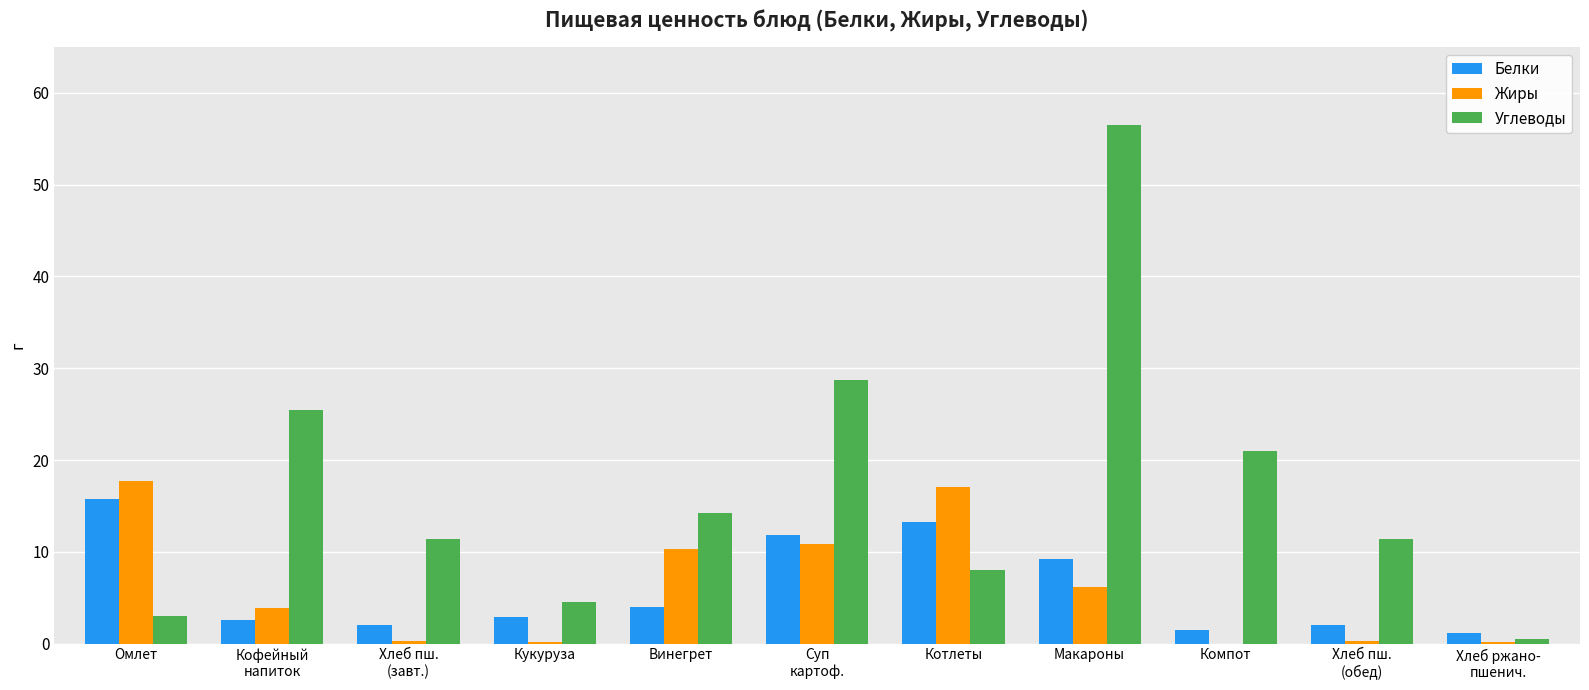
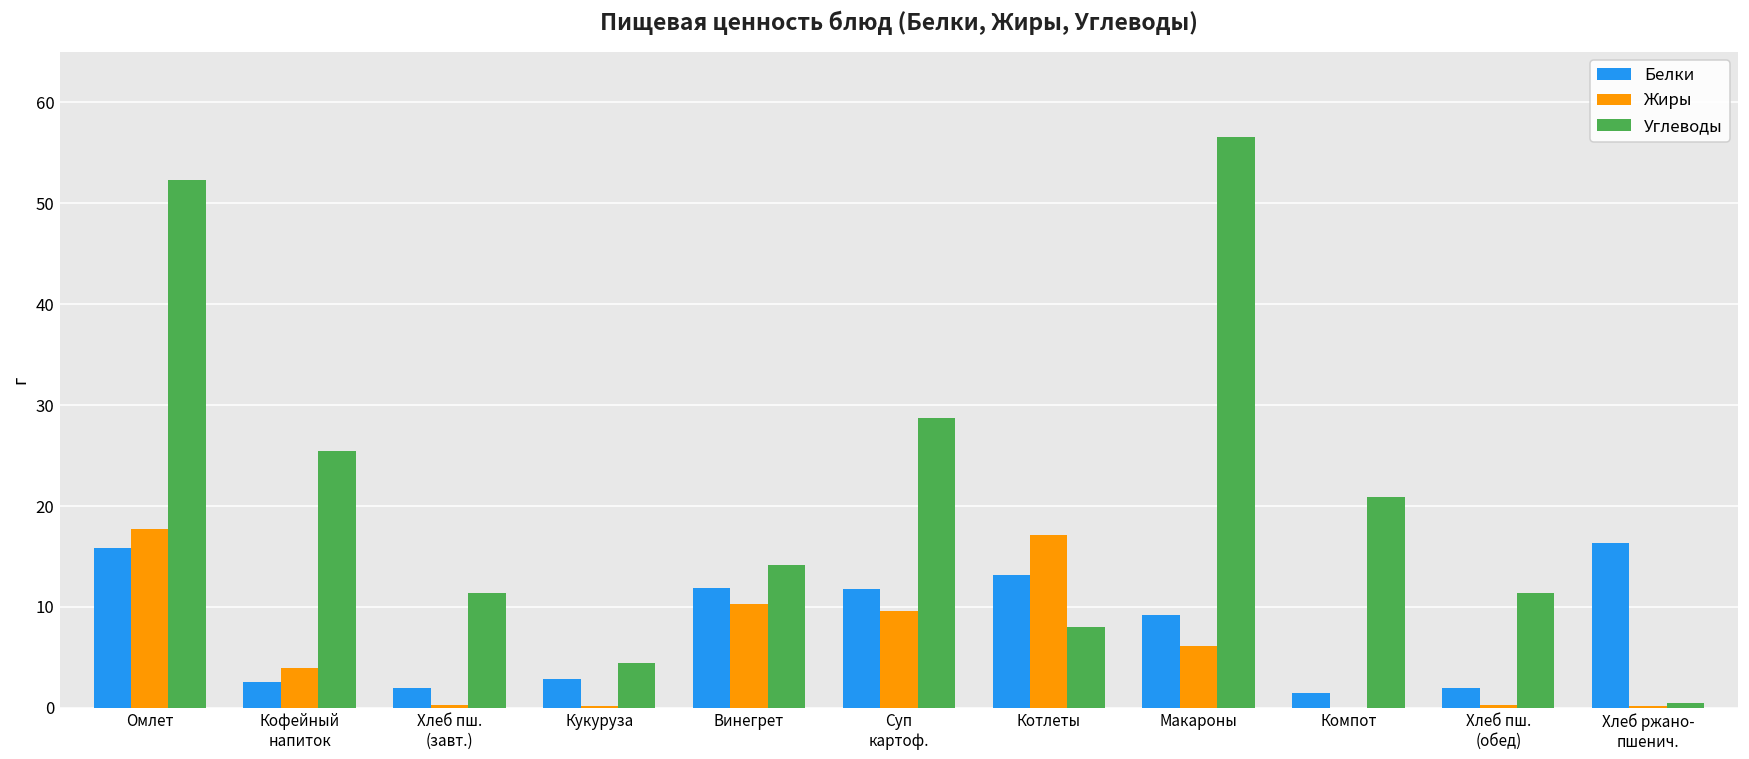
  {
    "Белки": {
      "Омлет": 16,
      "Кофейный напиток": 3,
      "Хлеб пш. (завт.)": 2,
      "Кукуруза": 3,
-     "Винегрет": 4,
+     "Винегрет": 12,
      "Суп картоф.": 12,
      "Котлеты": 13,
      "Макароны": 9,
      "Компот": 2,
      "Хлеб пш. (обед)": 2,
-     "Хлеб ржано- пшенич.": 1
+     "Хлеб ржано- пшенич.": 16
    },
    "Жиры": {
      "Омлет": 18,
      "Кофейный напиток": 4,
      "Винегрет": 10,
-     "Суп картоф.": 11,
+     "Суп картоф.": 10,
      "Котлеты": 17,
      "Макароны": 6,
      "Компот": 0
    },
    "Углеводы": {
-     "Омлет": 3,
+     "Омлет": 52,
      "Кофейный напиток": 25,
      "Хлеб пш. (завт.)": 11,
      "Кукуруза": 4,
      "Винегрет": 14,
      "Суп картоф.": 29,
      "Котлеты": 8,
      "Макароны": 57,
      "Компот": 21,
      "Хлеб пш. (обед)": 11,
      "Хлеб ржано- пшенич.": 0
    }
  }
